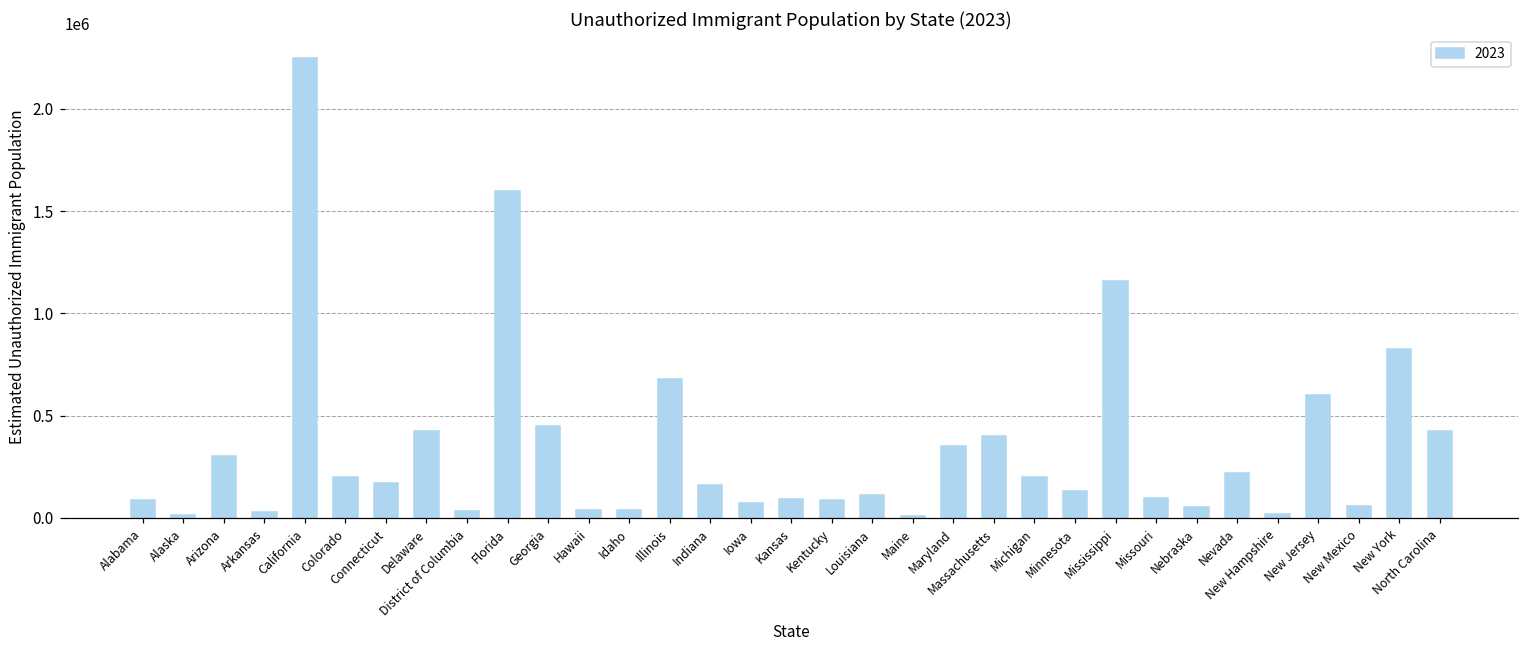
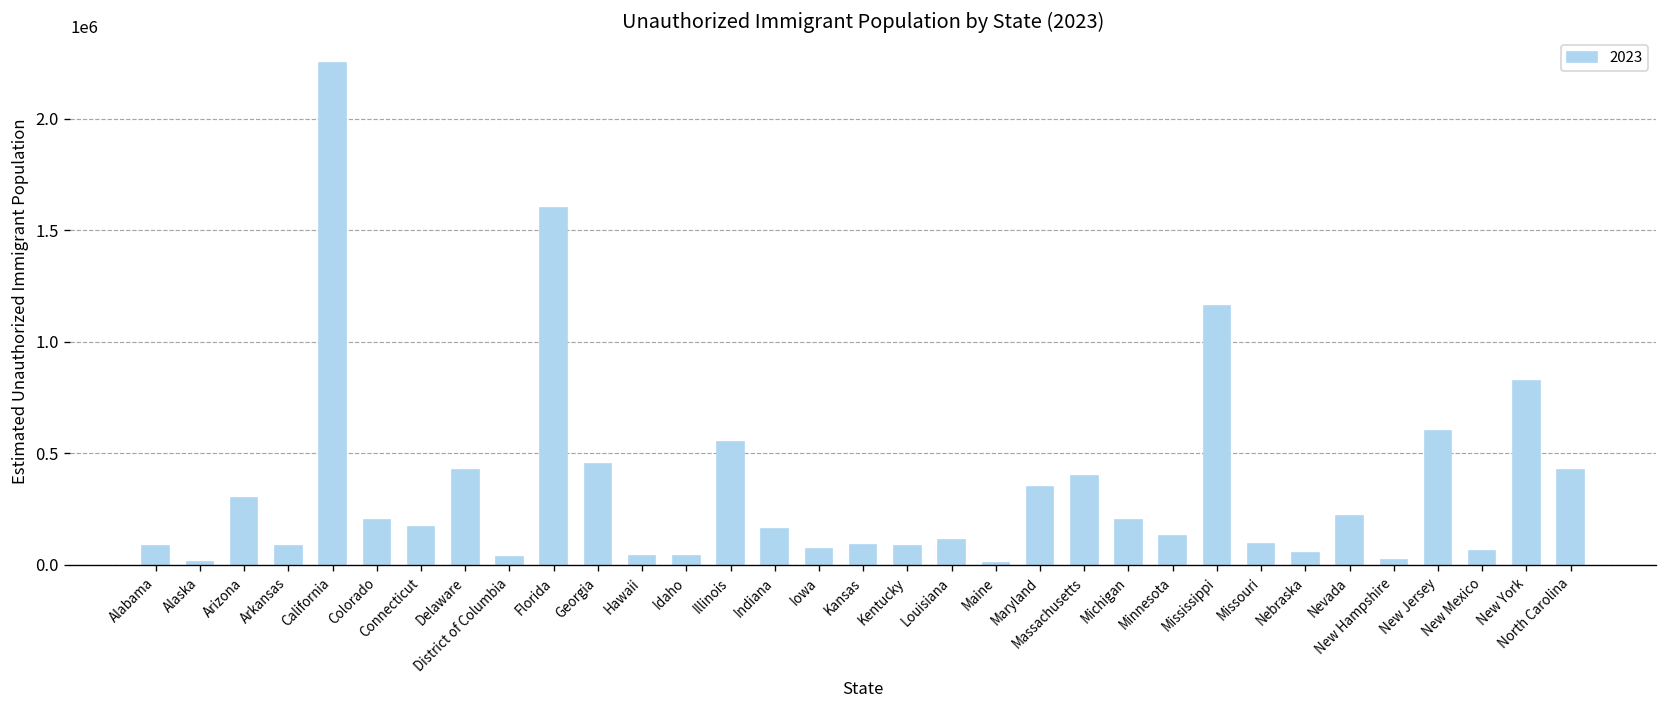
  {
    "Alabama": 90000,
    "Alaska": 20000,
    "Arizona": 300000,
-   "Arkansas": 30000,
+   "Arkansas": 90000,
    "California": 2250000,
    "Colorado": 200000,
    "Connecticut": 170000,
    "Delaware": 420000,
    "District of Columbia": 40000,
    "Florida": 1600000,
    "Georgia": 450000,
    "Hawaii": 40000,
    "Idaho": 40000,
-   "Illinois": 680000,
+   "Illinois": 550000,
    "Indiana": 160000,
    "Iowa": 70000,
    "Kansas": 90000,
    "Kentucky": 90000,
    "Louisiana": 110000,
    "Maryland": 350000,
    "Massachusetts": 400000,
    "Michigan": 200000,
    "Minnesota": 130000,
    "Mississippi": 1160000,
    "Missouri": 100000,
    "Nebraska": 60000,
    "Nevada": 220000,
    "New Hampshire": 20000,
    "New Jersey": 600000,
    "New Mexico": 60000,
    "New York": 830000,
    "North Carolina": 430000
  }
